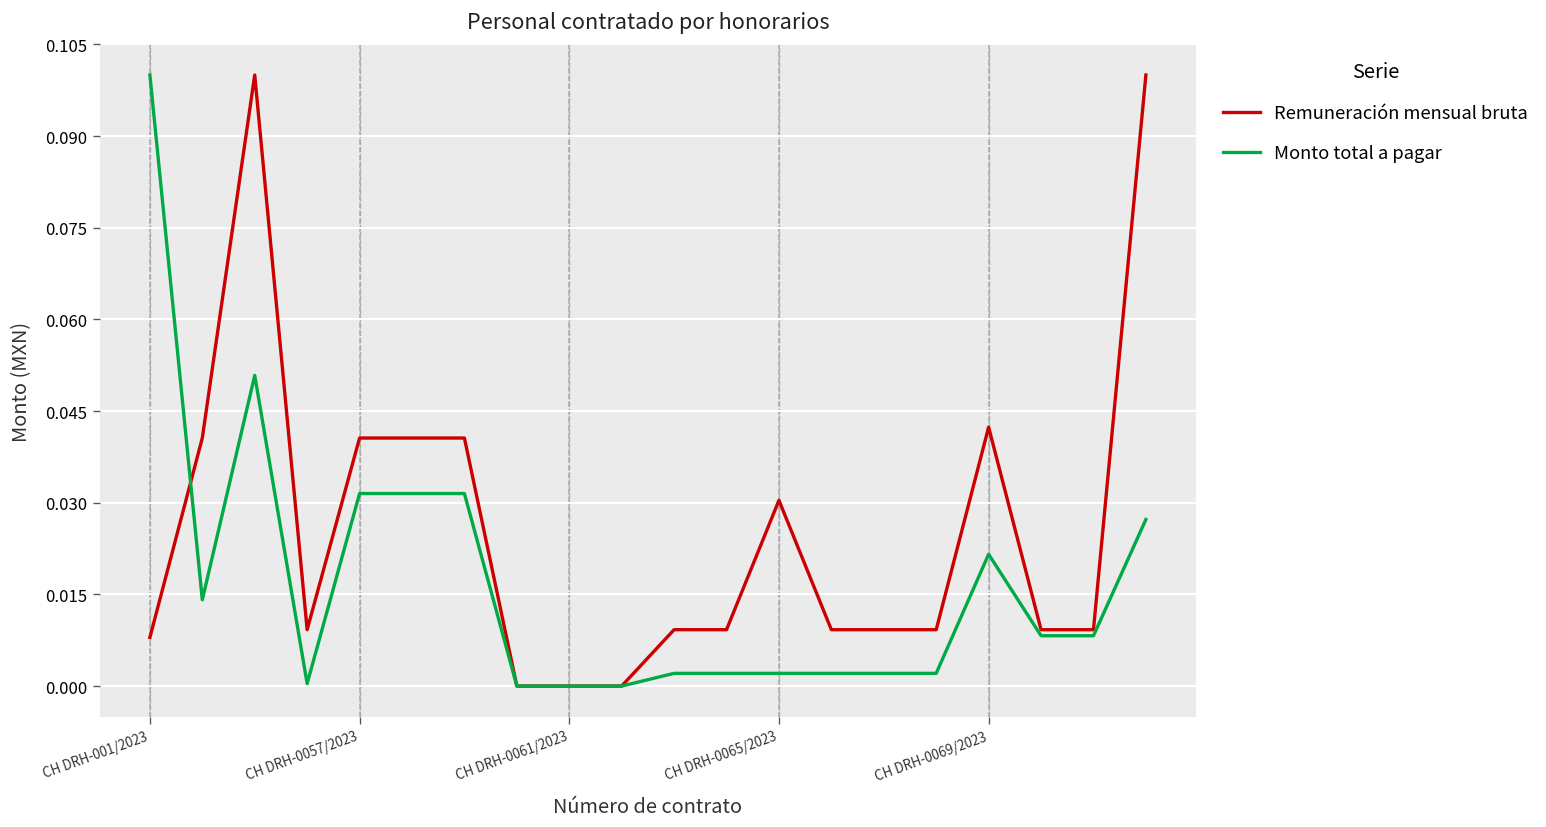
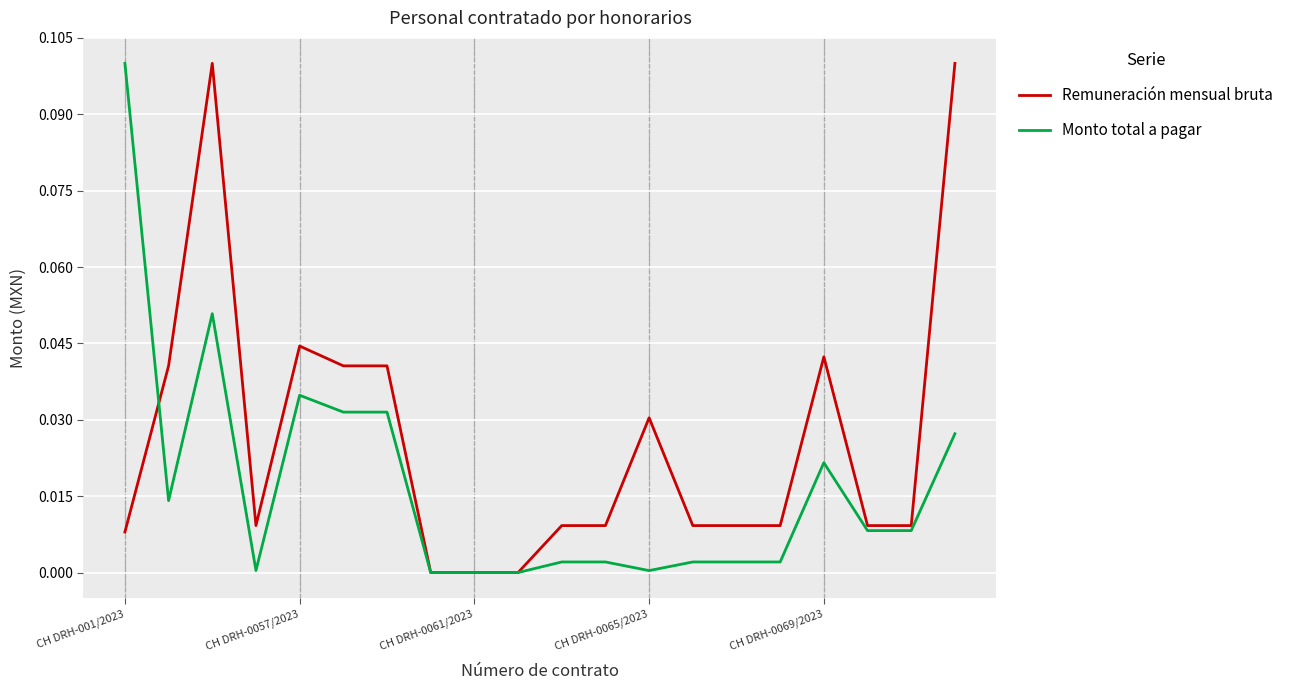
  {
    "Remuneración mensual bruta": {
      "CH DRH-001/2023": 0.008,
-     "CH DRH-0057/2023": 0.041,
+     "CH DRH-0057/2023": 0.044,
      "CH DRH-0065/2023": 0.030,
      "CH DRH-0069/2023": 0.042
    },
    "Monto total a pagar": {
      "CH DRH-001/2023": 0.100,
-     "CH DRH-0057/2023": 0.032,
-     "CH DRH-0065/2023": 0.002,
+     "CH DRH-0057/2023": 0.035,
+     "CH DRH-0065/2023": 0.000,
      "CH DRH-0069/2023": 0.022
    }
  }
